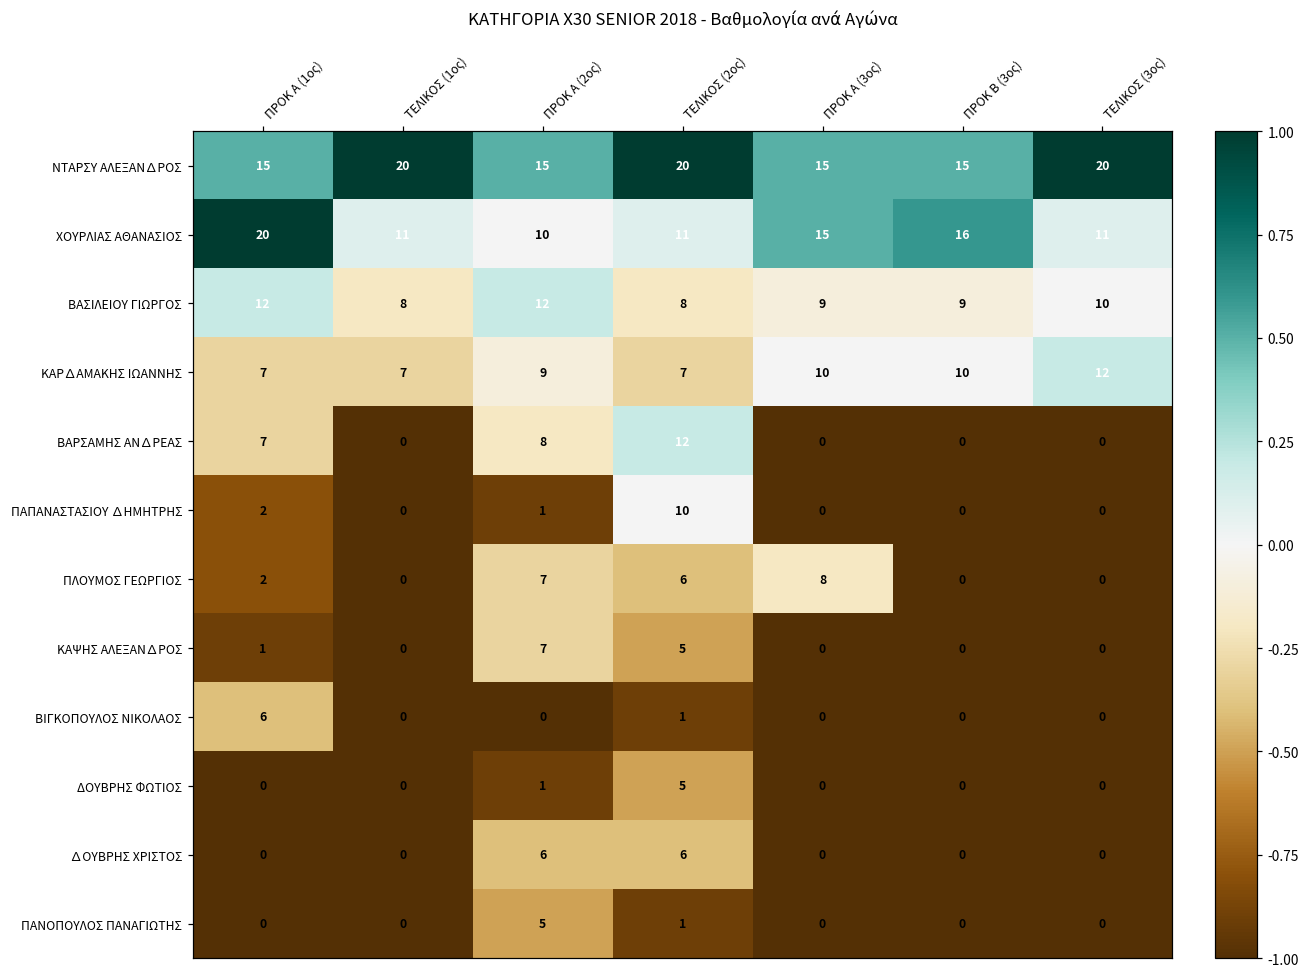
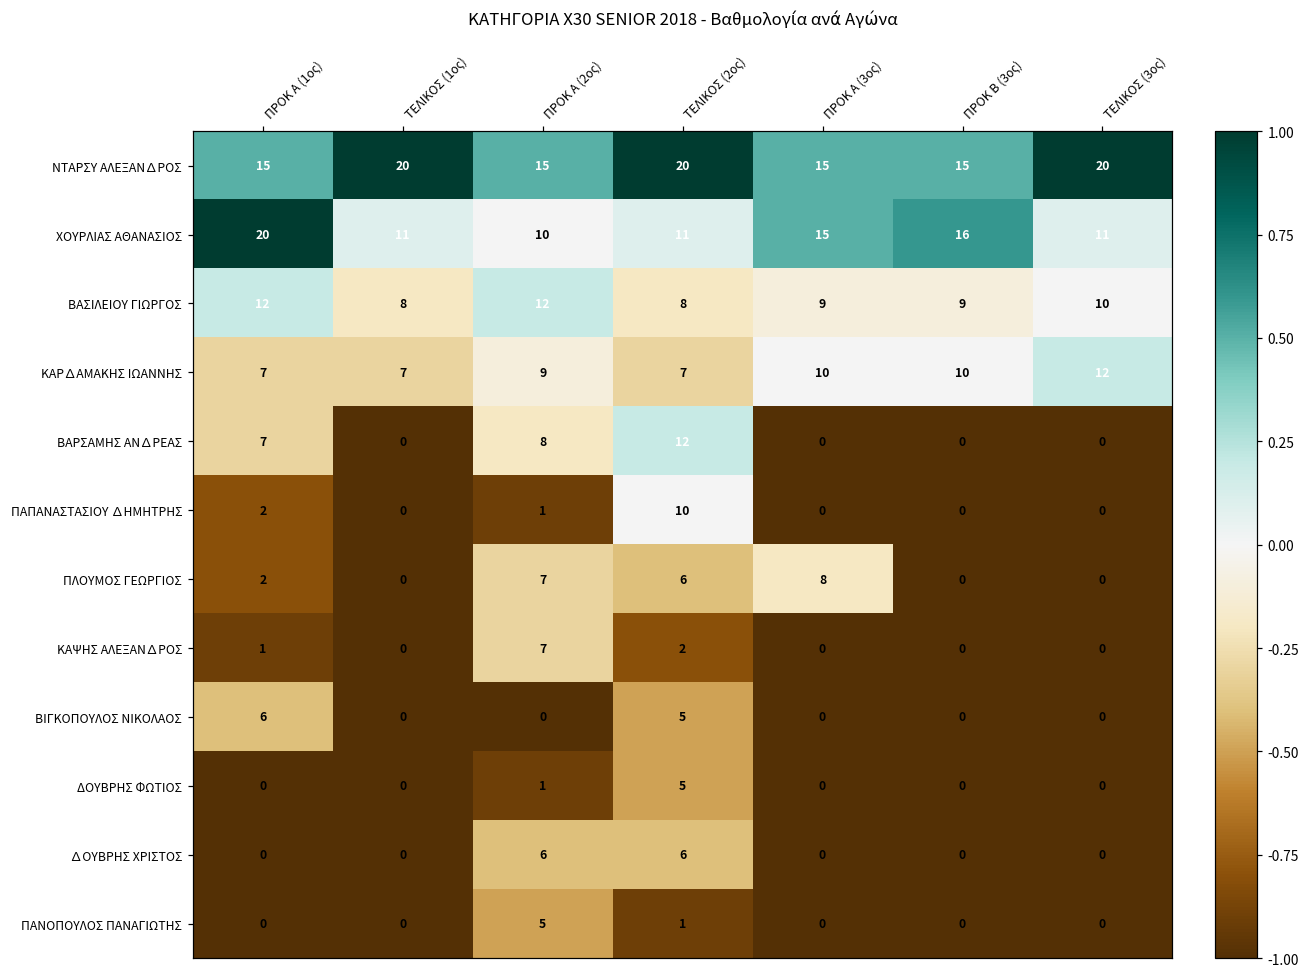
  {
    "ΝΤΑΡΣΥ ΑΛΕΞΑΝ∆ΡΟΣ": {
      "ΠΡΟΚ Α (1ος)": 15,
      "ΤΕΛΙΚΟΣ (1ος)": 20,
      "ΠΡΟΚ Α (2ος)": 15,
      "ΤΕΛΙΚΟΣ (2ος)": 20,
      "ΠΡΟΚ Α (3ος)": 15,
      "ΠΡΟΚ Β (3ος)": 15,
      "ΤΕΛΙΚΟΣ (3ος)": 20
    },
    "ΧΟΥΡΛΙΑΣ ΑΘΑΝΑΣΙΟΣ": {
      "ΠΡΟΚ Α (1ος)": 20,
      "ΠΡΟΚ Α (2ος)": 10,
      "ΠΡΟΚ Α (3ος)": 15,
      "ΠΡΟΚ Β (3ος)": 16
    },
    "ΒΑΣΙΛΕΙΟΥ ΓΙΩΡΓΟΣ": {
      "ΠΡΟΚ Α (1ος)": 12,
      "ΤΕΛΙΚΟΣ (1ος)": 8,
      "ΠΡΟΚ Α (2ος)": 12,
      "ΤΕΛΙΚΟΣ (2ος)": 8,
      "ΠΡΟΚ Α (3ος)": 9,
      "ΠΡΟΚ Β (3ος)": 9,
      "ΤΕΛΙΚΟΣ (3ος)": 10
    },
    "ΚΑΡ∆ΑΜΑΚΗΣ ΙΩΑΝΝΗΣ": {
      "ΠΡΟΚ Α (1ος)": 7,
      "ΤΕΛΙΚΟΣ (1ος)": 7,
      "ΠΡΟΚ Α (2ος)": 9,
      "ΤΕΛΙΚΟΣ (2ος)": 7,
      "ΠΡΟΚ Α (3ος)": 10,
      "ΠΡΟΚ Β (3ος)": 10,
      "ΤΕΛΙΚΟΣ (3ος)": 12
    },
    "ΒΑΡΣΑΜΗΣ ΑΝ∆ΡΕΑΣ": {
      "ΠΡΟΚ Α (1ος)": 7,
      "ΤΕΛΙΚΟΣ (1ος)": 0,
      "ΠΡΟΚ Α (2ος)": 8,
      "ΤΕΛΙΚΟΣ (2ος)": 12,
      "ΠΡΟΚ Α (3ος)": 0,
      "ΠΡΟΚ Β (3ος)": 0,
      "ΤΕΛΙΚΟΣ (3ος)": 0
    },
    "ΠΑΠΑΝΑΣΤΑΣΙΟΥ ∆ΗΜΗΤΡΗΣ": {
      "ΠΡΟΚ Α (1ος)": 2,
      "ΤΕΛΙΚΟΣ (1ος)": 0,
      "ΠΡΟΚ Α (2ος)": 1,
      "ΤΕΛΙΚΟΣ (2ος)": 10,
      "ΠΡΟΚ Α (3ος)": 0,
      "ΠΡΟΚ Β (3ος)": 0,
      "ΤΕΛΙΚΟΣ (3ος)": 0
    },
    "ΠΛΟΥΜΟΣ ΓΕΩΡΓΙΟΣ": {
      "ΠΡΟΚ Α (1ος)": 2,
      "ΤΕΛΙΚΟΣ (1ος)": 0,
      "ΠΡΟΚ Α (2ος)": 7,
      "ΤΕΛΙΚΟΣ (2ος)": 6,
      "ΠΡΟΚ Α (3ος)": 8,
      "ΠΡΟΚ Β (3ος)": 0,
      "ΤΕΛΙΚΟΣ (3ος)": 0
    },
    "ΚΑΨΗΣ ΑΛΕΞΑΝ∆ΡΟΣ": {
      "ΠΡΟΚ Α (1ος)": 1,
      "ΤΕΛΙΚΟΣ (1ος)": 0,
      "ΠΡΟΚ Α (2ος)": 7,
-     "ΤΕΛΙΚΟΣ (2ος)": 5,
+     "ΤΕΛΙΚΟΣ (2ος)": 2,
      "ΠΡΟΚ Α (3ος)": 0,
      "ΠΡΟΚ Β (3ος)": 0,
      "ΤΕΛΙΚΟΣ (3ος)": 0
    },
    "ΒΙΓΚΟΠΟΥΛΟΣ ΝΙΚΟΛΑΟΣ": {
      "ΠΡΟΚ Α (1ος)": 6,
      "ΤΕΛΙΚΟΣ (1ος)": 0,
      "ΠΡΟΚ Α (2ος)": 0,
-     "ΤΕΛΙΚΟΣ (2ος)": 1,
+     "ΤΕΛΙΚΟΣ (2ος)": 5,
      "ΠΡΟΚ Α (3ος)": 0,
      "ΠΡΟΚ Β (3ος)": 0,
      "ΤΕΛΙΚΟΣ (3ος)": 0
    },
    "ΔΟΥΒΡΗΣ ΦΩΤΙΟΣ": {
      "ΠΡΟΚ Α (1ος)": 0,
      "ΤΕΛΙΚΟΣ (1ος)": 0,
      "ΠΡΟΚ Α (2ος)": 1,
      "ΤΕΛΙΚΟΣ (2ος)": 5,
      "ΠΡΟΚ Α (3ος)": 0,
      "ΠΡΟΚ Β (3ος)": 0,
      "ΤΕΛΙΚΟΣ (3ος)": 0
    },
    "∆ΟΥΒΡΗΣ ΧΡΙΣΤΟΣ": {
      "ΠΡΟΚ Α (1ος)": 0,
      "ΤΕΛΙΚΟΣ (1ος)": 0,
      "ΠΡΟΚ Α (2ος)": 6,
      "ΤΕΛΙΚΟΣ (2ος)": 6,
      "ΠΡΟΚ Α (3ος)": 0,
      "ΠΡΟΚ Β (3ος)": 0,
      "ΤΕΛΙΚΟΣ (3ος)": 0
    },
    "ΠΑΝΟΠΟΥΛΟΣ ΠΑΝΑΓΙΩΤΗΣ": {
      "ΠΡΟΚ Α (1ος)": 0,
      "ΤΕΛΙΚΟΣ (1ος)": 0,
      "ΠΡΟΚ Α (2ος)": 5,
      "ΤΕΛΙΚΟΣ (2ος)": 1,
      "ΠΡΟΚ Α (3ος)": 0,
      "ΠΡΟΚ Β (3ος)": 0,
      "ΤΕΛΙΚΟΣ (3ος)": 0
    }
  }
